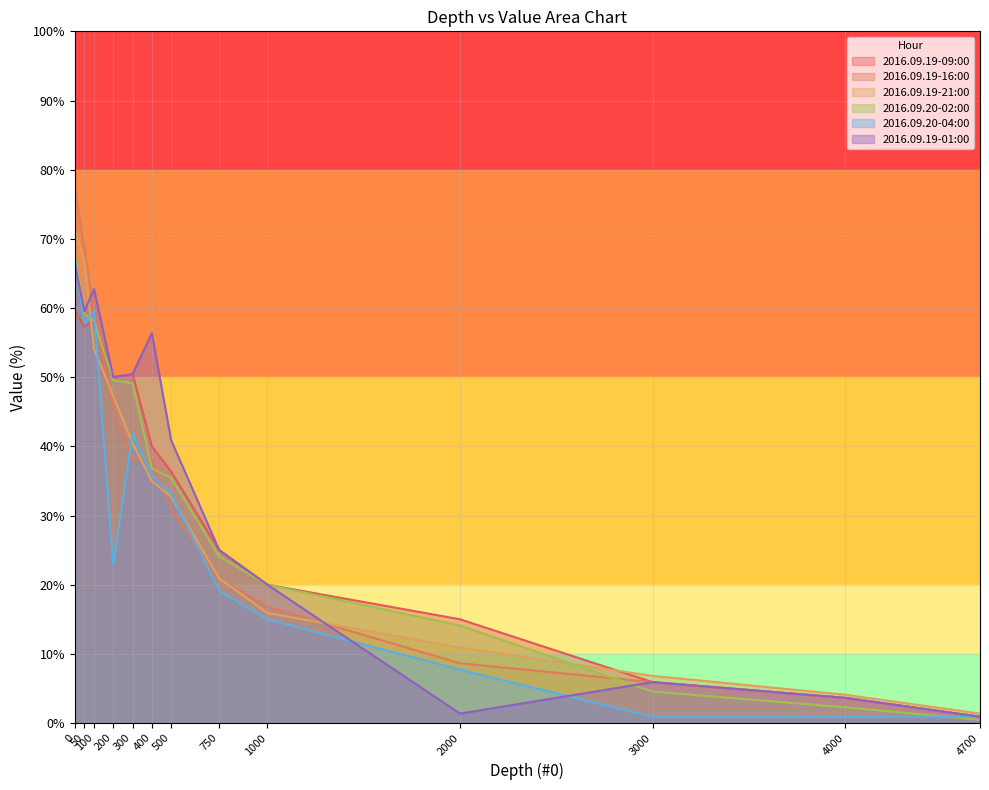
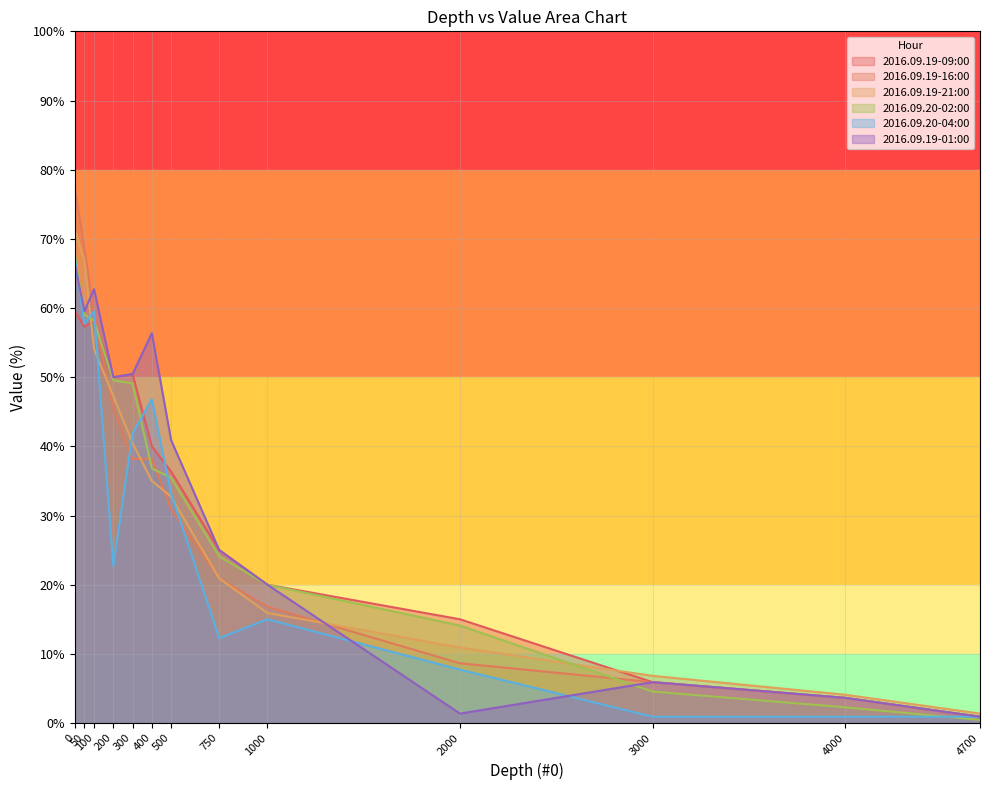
  {
    "2016.09.20-04:00": {
      "0": "67%",
      "50": "58%",
      "100": "60%",
      "200": "23%",
      "300": "42%",
-     "400": "36%",
+     "400": "47%",
      "500": "33%",
-     "750": "19%",
+     "750": "12%",
      "1000": "15%",
      "2000": "8%",
      "3000": "1%",
      "4000": "1%"
    },
    "2016.09.19-01:00": {
      "0": "66%",
      "50": "60%",
      "100": "63%",
      "400": "56%",
      "500": "41%",
      "2000": "1%"
    }
  }
